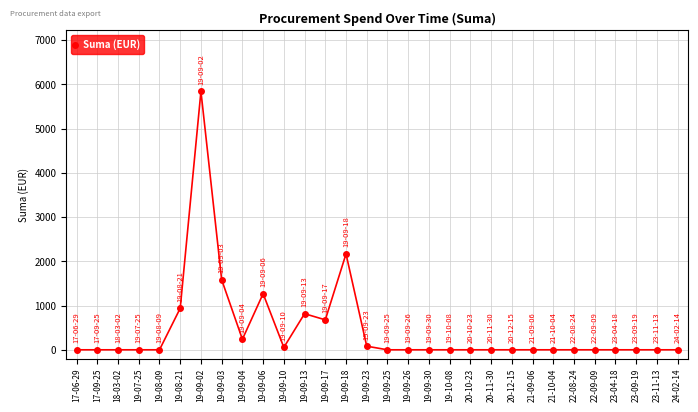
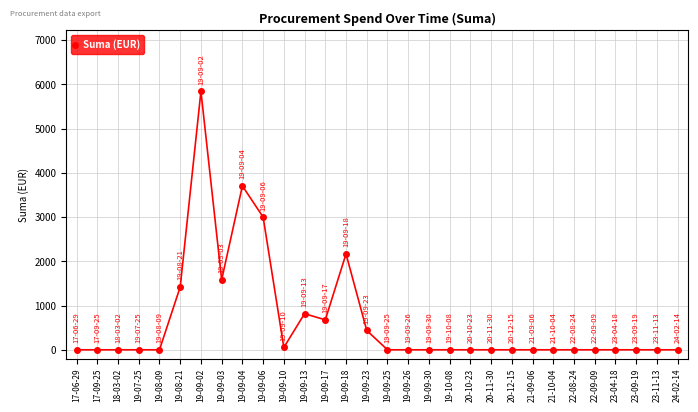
  {
-   "19-08-21": 900,
-   "19-09-04": 200,
-   "19-09-06": 1300,
-   "19-09-23": 100
+   "19-08-21": 1400,
+   "19-09-04": 3700,
+   "19-09-06": 3000,
+   "19-09-23": 400
  }
